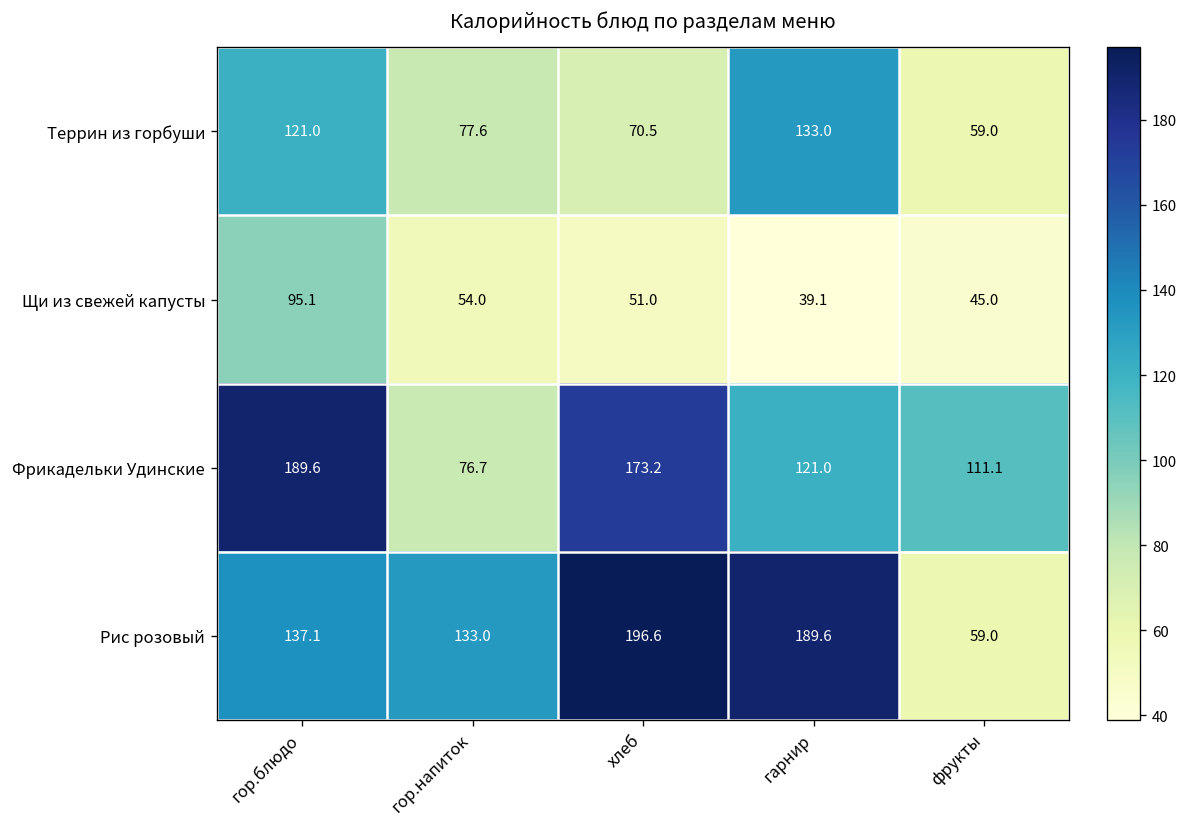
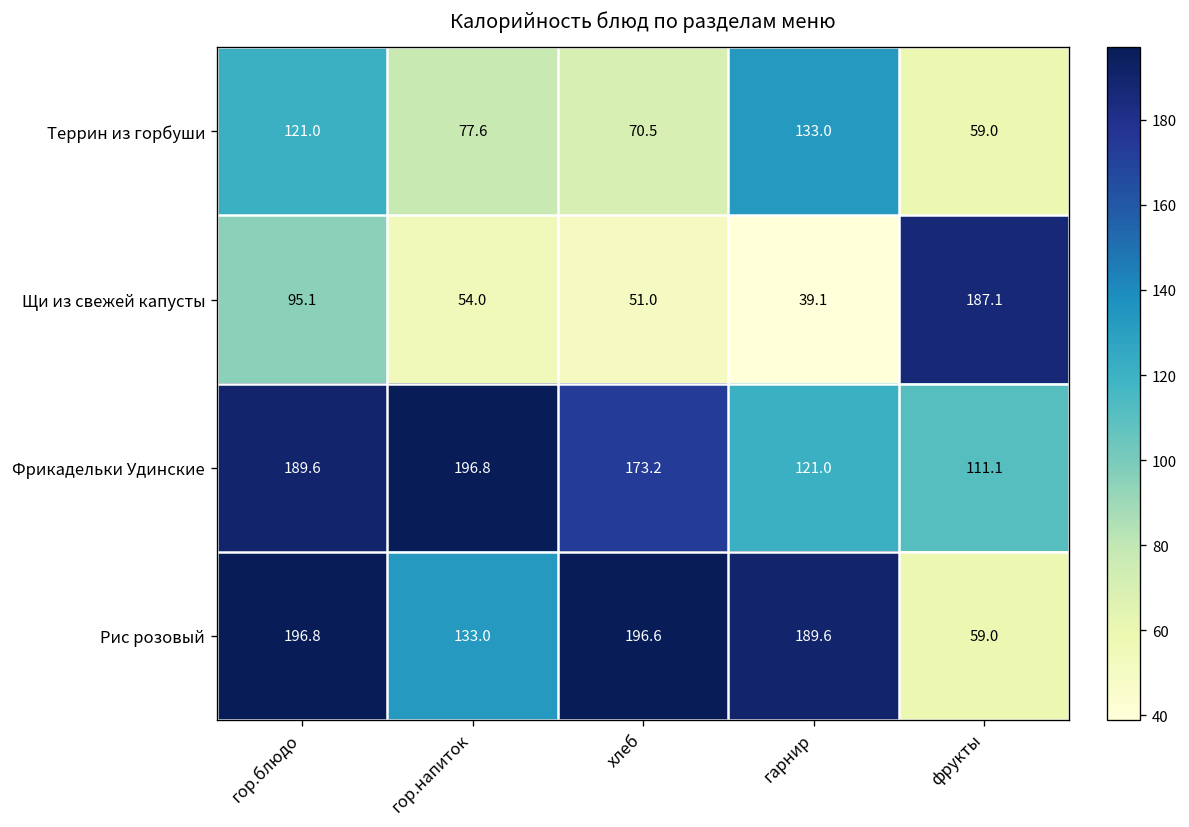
  {
    "Террин из горбуши": {
      "гор.блюдо": 121.0,
      "гор.напиток": 77.6,
      "хлеб": 70.5,
      "гарнир": 133.0,
      "фрукты": 59.0
    },
    "Щи из свежей капусты": {
      "гор.блюдо": 95.1,
      "гор.напиток": 54.0,
      "хлеб": 51.0,
      "гарнир": 39.1,
-     "фрукты": 45.0
+     "фрукты": 187.1
    },
    "Фрикадельки Удинские": {
      "гор.блюдо": 189.6,
-     "гор.напиток": 76.7,
+     "гор.напиток": 196.8,
      "хлеб": 173.2,
      "гарнир": 121.0,
      "фрукты": 111.1
    },
    "Рис розовый": {
-     "гор.блюдо": 137.1,
+     "гор.блюдо": 196.8,
      "гор.напиток": 133.0,
      "хлеб": 196.6,
      "гарнир": 189.6,
      "фрукты": 59.0
    }
  }
